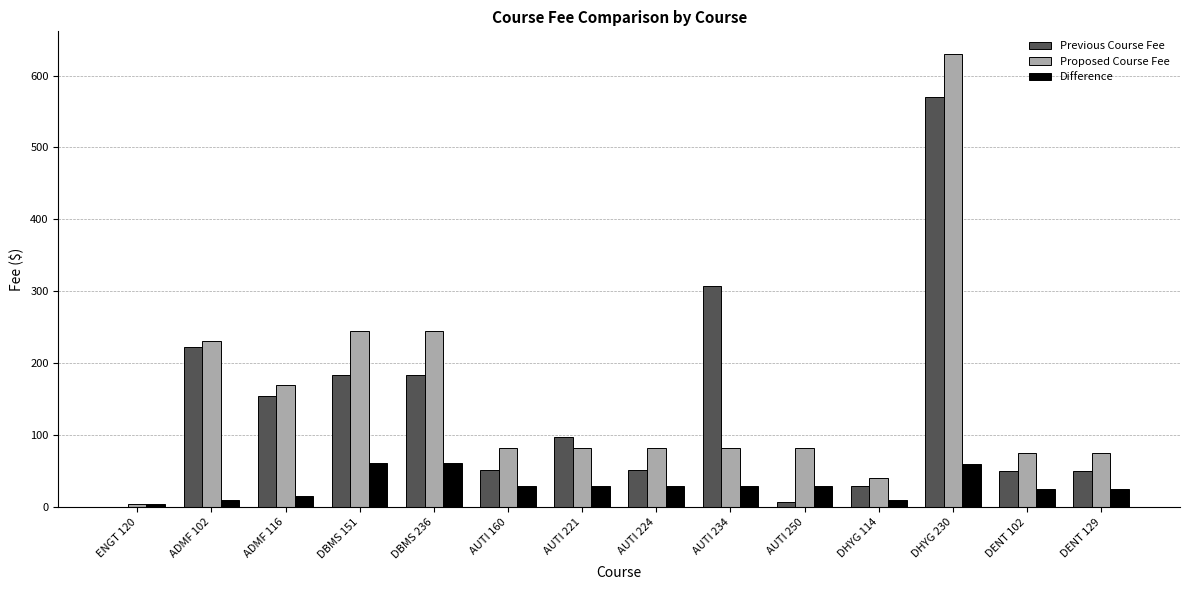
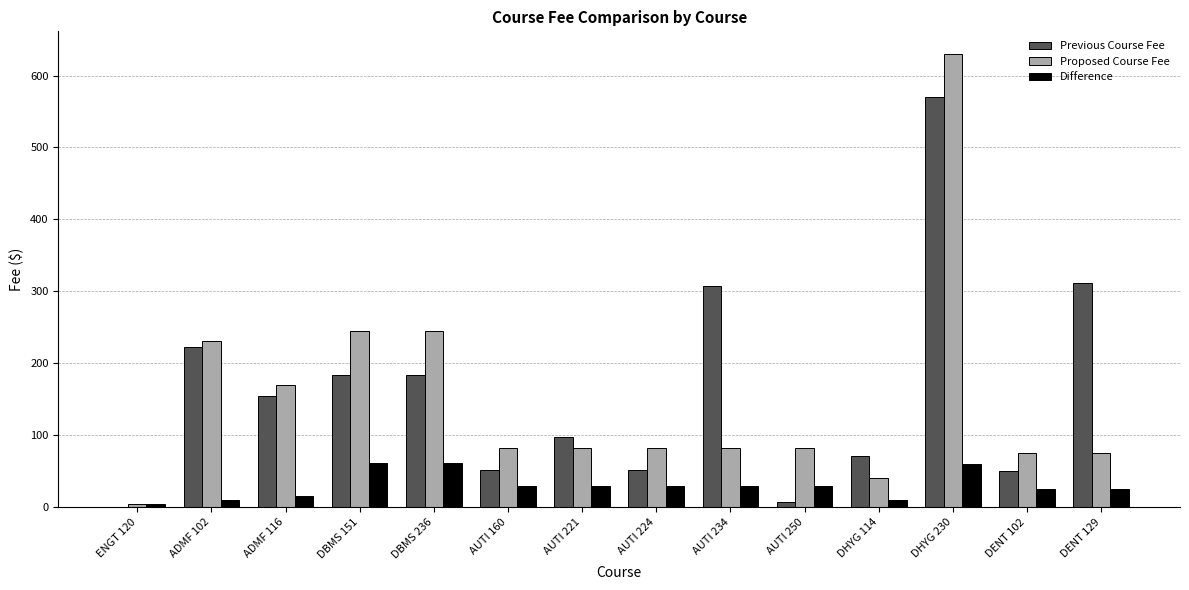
  {
    "Previous Course Fee": {
      "ENGT 120": 0,
      "ADMF 102": 220,
      "ADMF 116": 160,
      "DBMS 151": 180,
      "DBMS 236": 180,
      "AUTI 160": 50,
      "AUTI 221": 100,
      "AUTI 224": 50,
      "AUTI 234": 310,
      "AUTI 250": 10,
-     "DHYG 114": 30,
+     "DHYG 114": 70,
      "DHYG 230": 570,
      "DENT 102": 50,
-     "DENT 129": 50
+     "DENT 129": 310
    },
    "Proposed Course Fee": {
      "ENGT 120": 10,
      "ADMF 102": 230,
      "ADMF 116": 170,
      "DBMS 151": 250,
      "DBMS 236": 250,
      "AUTI 160": 80,
      "AUTI 221": 80,
      "AUTI 224": 80,
      "AUTI 234": 80,
      "AUTI 250": 80,
      "DHYG 114": 40,
      "DHYG 230": 630,
      "DENT 102": 80,
      "DENT 129": 80
    },
    "Difference": {
      "ENGT 120": 10,
      "ADMF 102": 10,
      "ADMF 116": 20,
      "DBMS 151": 60,
      "DBMS 236": 60,
      "AUTI 160": 30,
      "AUTI 221": 30,
      "AUTI 224": 30,
      "AUTI 234": 30,
      "AUTI 250": 30,
      "DHYG 114": 10,
      "DHYG 230": 60,
      "DENT 102": 30,
      "DENT 129": 30
    }
  }
